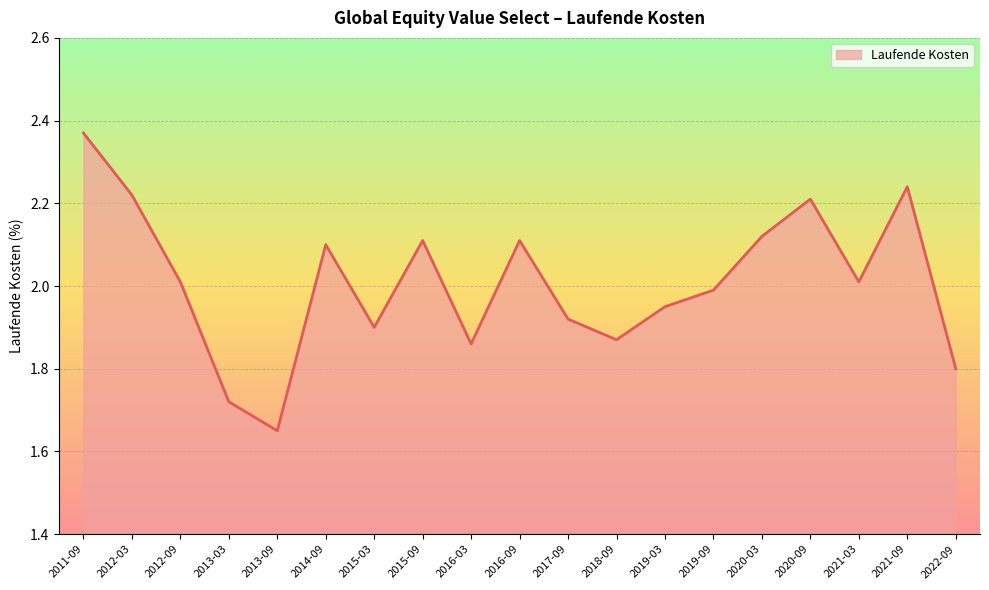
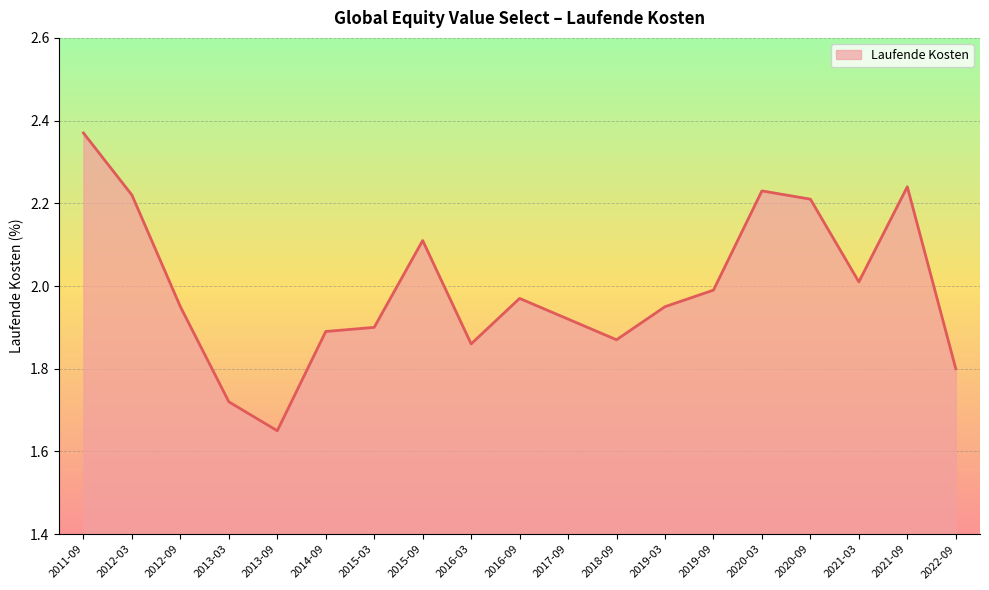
  {
    "2011-09": 2.37,
    "2012-03": 2.22,
-   "2012-09": 2.01,
+   "2012-09": 1.95,
    "2013-03": 1.72,
    "2013-09": 1.65,
-   "2014-09": 2.10,
+   "2014-09": 1.89,
    "2015-03": 1.90,
    "2015-09": 2.11,
    "2016-03": 1.86,
-   "2016-09": 2.11,
+   "2016-09": 1.97,
    "2017-09": 1.92,
    "2018-09": 1.87,
    "2019-03": 1.95,
    "2019-09": 1.99,
-   "2020-03": 2.12,
+   "2020-03": 2.23,
    "2020-09": 2.21,
    "2021-03": 2.01,
    "2021-09": 2.24,
    "2022-09": 1.80
  }
